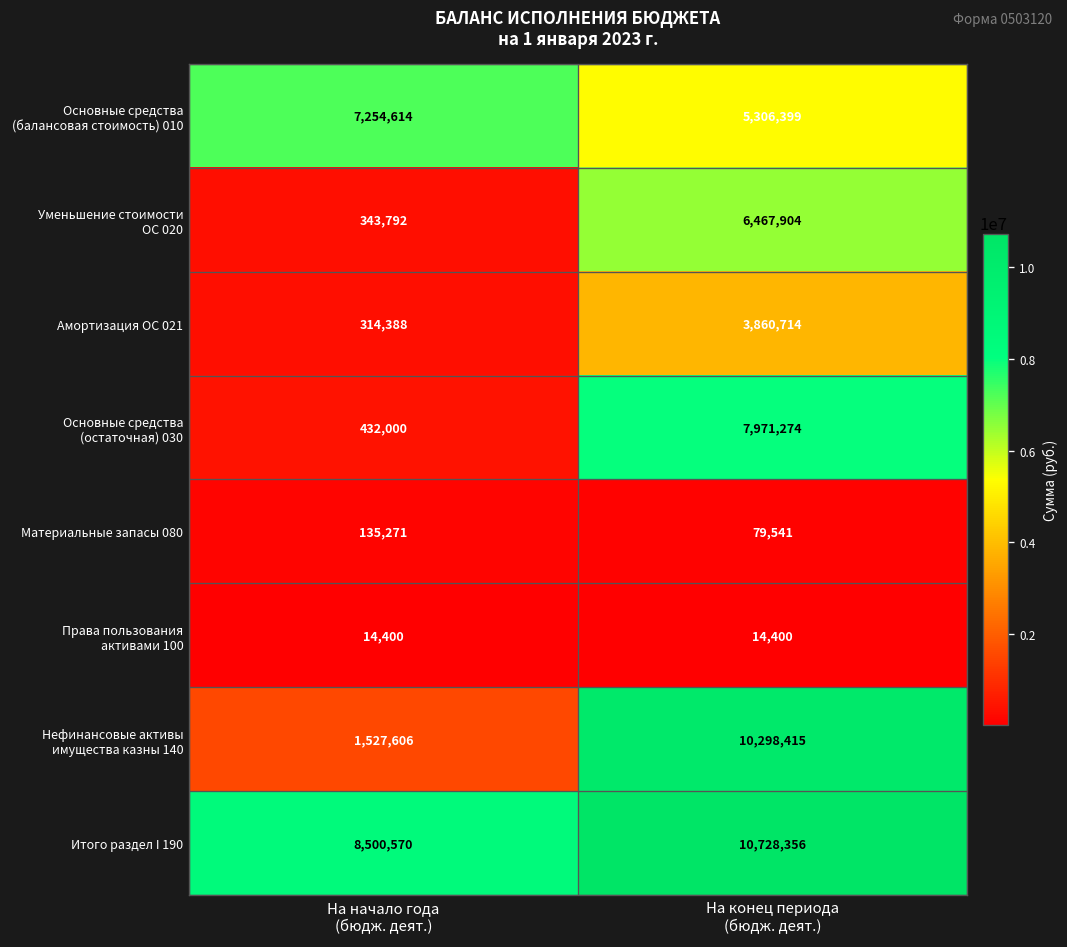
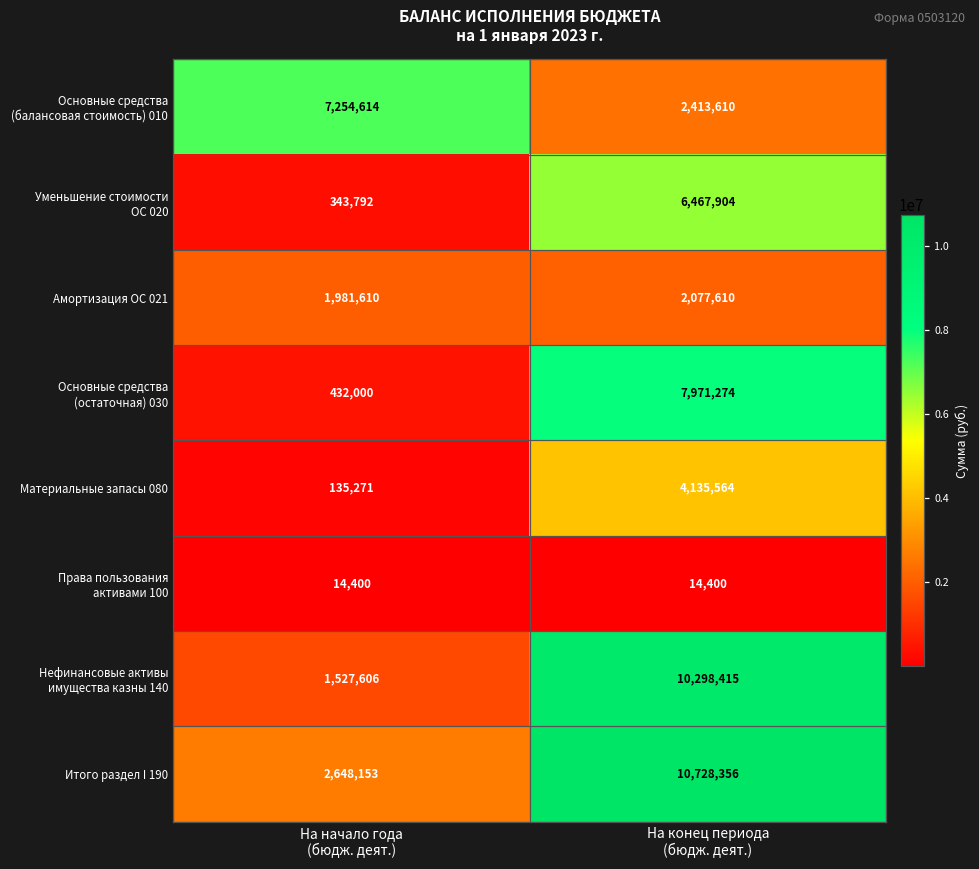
  {
    "Основные средства (балансовая стоимость) 010": {
      "На начало года (бюдж. деят.)": "7,254,614",
-     "На конец периода (бюдж. деят.)": "5,306,399"
+     "На конец периода (бюдж. деят.)": "2,413,610"
    },
    "Уменьшение стоимости ОС 020": {
      "На начало года (бюдж. деят.)": "343,792",
      "На конец периода (бюдж. деят.)": "6,467,904"
    },
    "Амортизация ОС 021": {
-     "На начало года (бюдж. деят.)": "314,388",
-     "На конец периода (бюдж. деят.)": "3,860,714"
+     "На начало года (бюдж. деят.)": "1,981,610",
+     "На конец периода (бюдж. деят.)": "2,077,610"
    },
    "Основные средства (остаточная) 030": {
      "На начало года (бюдж. деят.)": "432,000",
      "На конец периода (бюдж. деят.)": "7,971,274"
    },
    "Материальные запасы 080": {
      "На начало года (бюдж. деят.)": "135,271",
-     "На конец периода (бюдж. деят.)": "79,541"
+     "На конец периода (бюдж. деят.)": "4,135,564"
    },
    "Права пользования активами 100": {
      "На начало года (бюдж. деят.)": "14,400",
      "На конец периода (бюдж. деят.)": "14,400"
    },
    "Нефинансовые активы имущества казны 140": {
      "На начало года (бюдж. деят.)": "1,527,606",
      "На конец периода (бюдж. деят.)": "10,298,415"
    },
    "Итого раздел I 190": {
-     "На начало года (бюдж. деят.)": "8,500,570",
+     "На начало года (бюдж. деят.)": "2,648,153",
      "На конец периода (бюдж. деят.)": "10,728,356"
    }
  }
